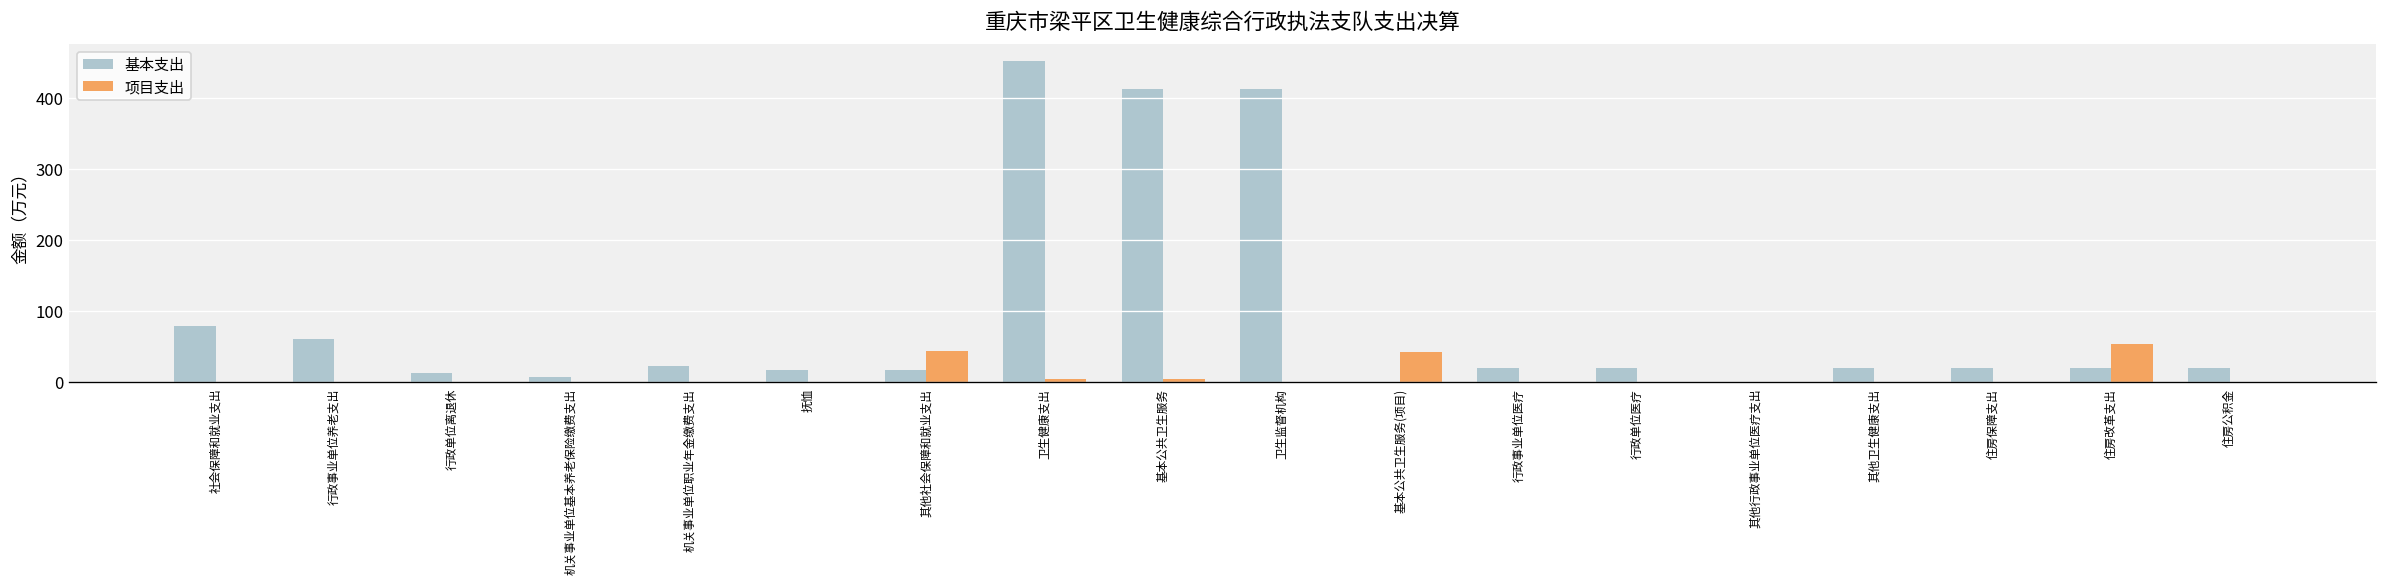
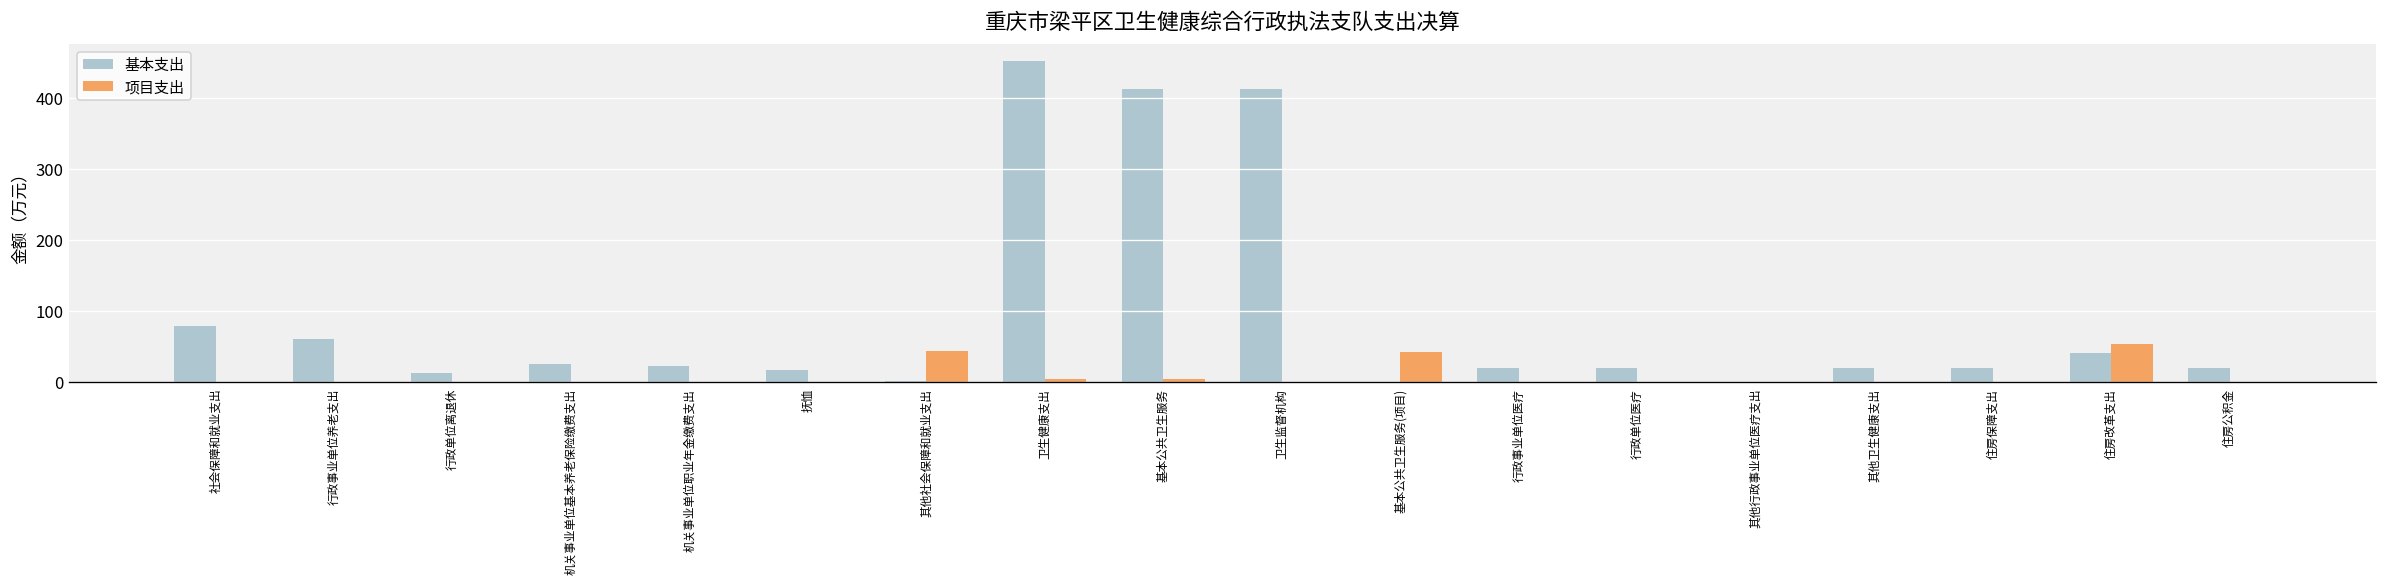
  {
    "基本支出": {
      "社会保障和就业支出": 80,
      "行政事业单位养老支出": 60,
      "行政单位离退休": 10,
-     "机关事业单位基本养老保险缴费支出": 10,
+     "机关事业单位基本养老保险缴费支出": 30,
      "机关事业单位职业年金缴费支出": 20,
      "抚恤": 20,
-     "其他社会保障和就业支出": 20,
+     "其他社会保障和就业支出": 0,
      "卫生健康支出": 450,
      "基本公共卫生服务": 410,
      "卫生监督机构": 410,
      "基本公共卫生服务(项目)": 0,
      "行政事业单位医疗": 20,
      "行政单位医疗": 20,
      "其他卫生健康支出": 20,
      "住房保障支出": 20,
-     "住房改革支出": 20,
+     "住房改革支出": 40,
      "住房公积金": 20
    },
    "项目支出": {
      "社会保障和就业支出": 0,
      "行政事业单位养老支出": 0,
      "行政单位离退休": 0,
      "机关事业单位基本养老保险缴费支出": 0,
      "机关事业单位职业年金缴费支出": 0,
      "抚恤": 0,
      "其他社会保障和就业支出": 40,
      "卫生健康支出": 0,
      "基本公共卫生服务": 0,
      "卫生监督机构": 0,
      "基本公共卫生服务(项目)": 40,
      "行政事业单位医疗": 0,
      "行政单位医疗": 0,
      "其他行政事业单位医疗支出": 0,
      "其他卫生健康支出": 0,
      "住房保障支出": 0,
      "住房改革支出": 50,
      "住房公积金": 0
    }
  }
